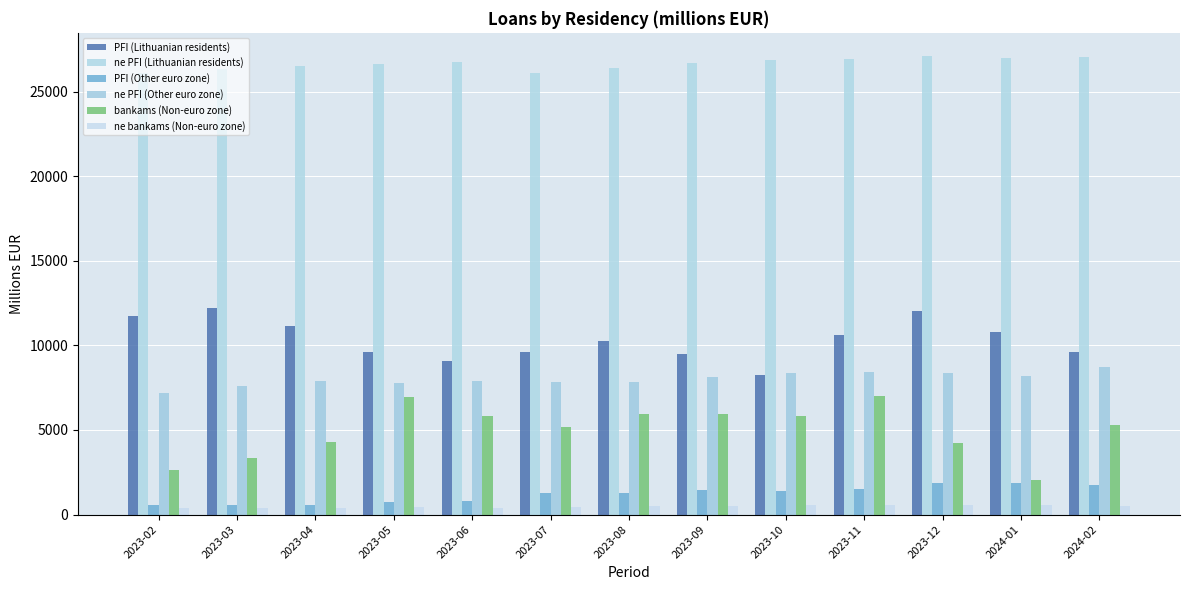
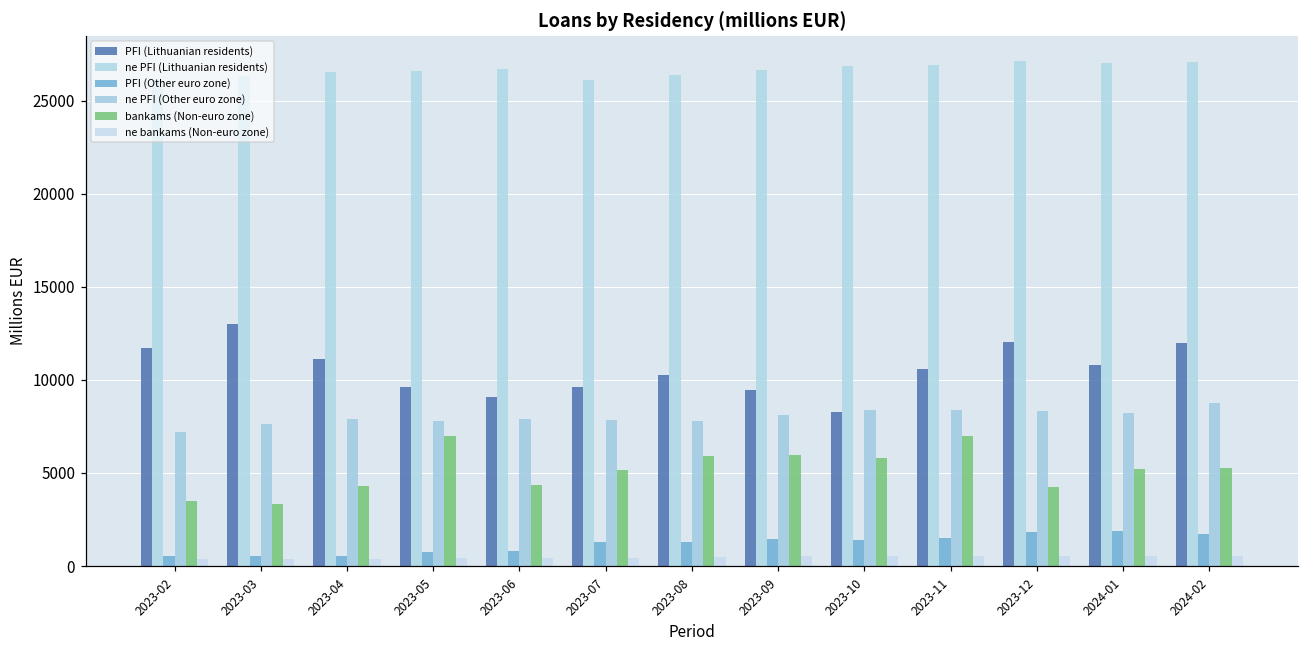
  {
    "PFI (Lithuanian residents)": {
      "2023-02": 11700,
-     "2023-03": 12200,
+     "2023-03": 13000,
      "2023-04": 11100,
      "2023-05": 9600,
      "2023-06": 9100,
      "2023-07": 9600,
      "2023-08": 10300,
      "2023-09": 9500,
      "2023-10": 8300,
      "2023-11": 10600,
      "2023-12": 12100,
      "2024-01": 10800,
-     "2024-02": 9600
+     "2024-02": 12000
    },
    "bankams (Non-euro zone)": {
-     "2023-02": 2600,
+     "2023-02": 3500,
      "2023-03": 3300,
      "2023-04": 4300,
      "2023-05": 7000,
-     "2023-06": 5800,
+     "2023-06": 4300,
      "2023-07": 5200,
      "2023-08": 5900,
      "2023-09": 6000,
      "2023-10": 5800,
      "2023-11": 7000,
      "2023-12": 4200,
-     "2024-01": 2000,
+     "2024-01": 5200,
      "2024-02": 5300
    }
  }
